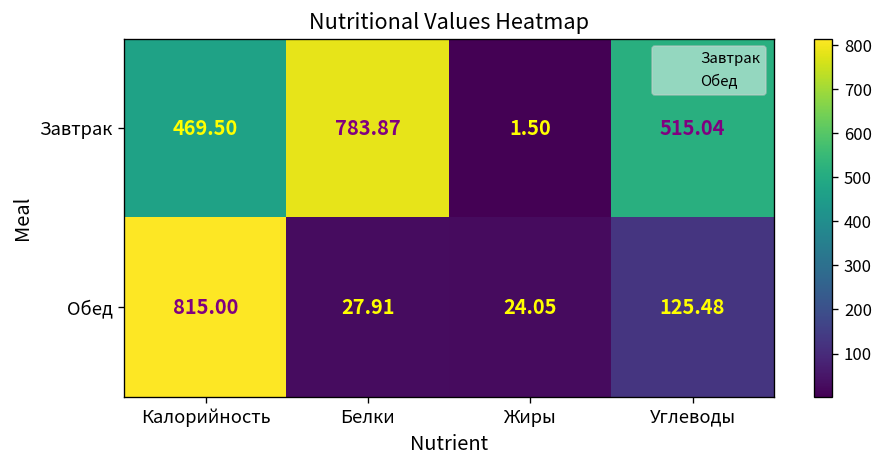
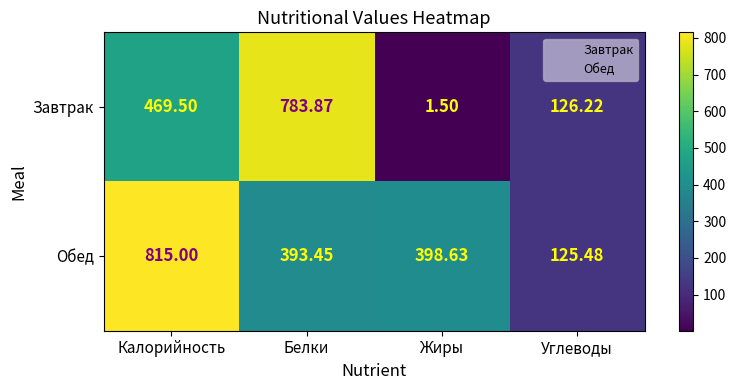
  {
    "Завтрак": {
      "Калорийность": 469.50,
      "Белки": 783.87,
      "Жиры": 1.50,
-     "Углеводы": 515.04
+     "Углеводы": 126.22
    },
    "Обед": {
      "Калорийность": 815.00,
-     "Белки": 27.91,
-     "Жиры": 24.05,
+     "Белки": 393.45,
+     "Жиры": 398.63,
      "Углеводы": 125.48
    }
  }
